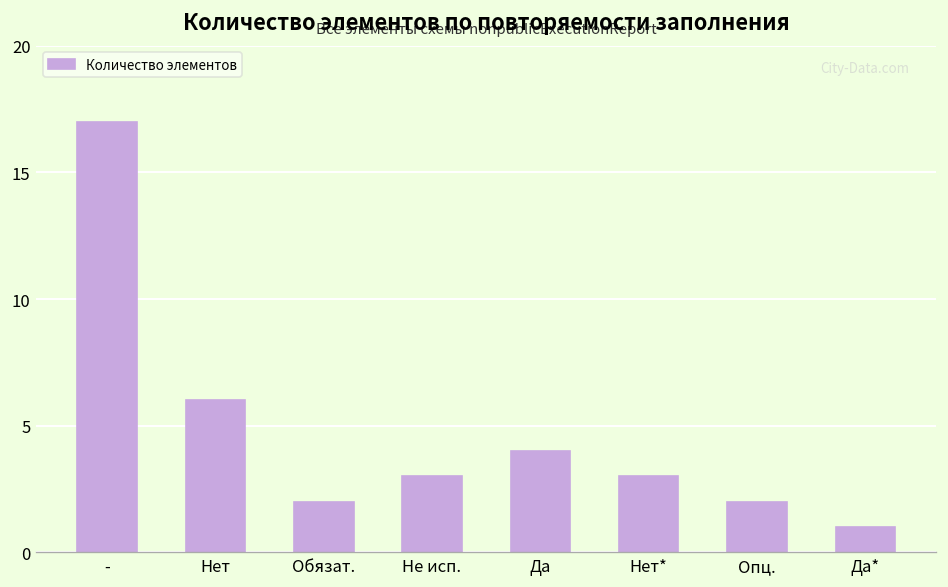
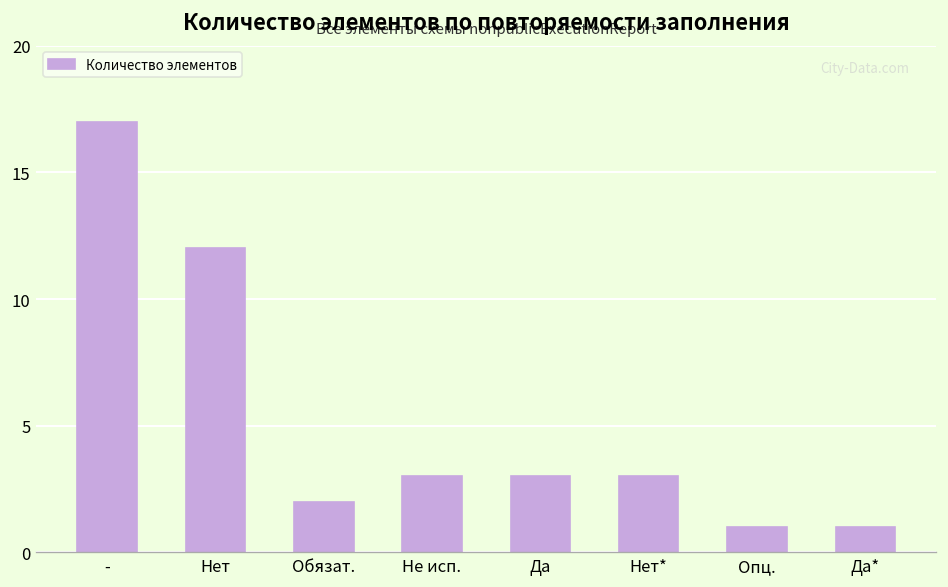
  {
    "-": 17,
-   "Нет": 6,
+   "Нет": 12,
    "Обязат.": 2,
    "Не исп.": 3,
-   "Да": 4,
+   "Да": 3,
    "Нет*": 3,
-   "Опц.": 2,
+   "Опц.": 1,
    "Да*": 1
  }
